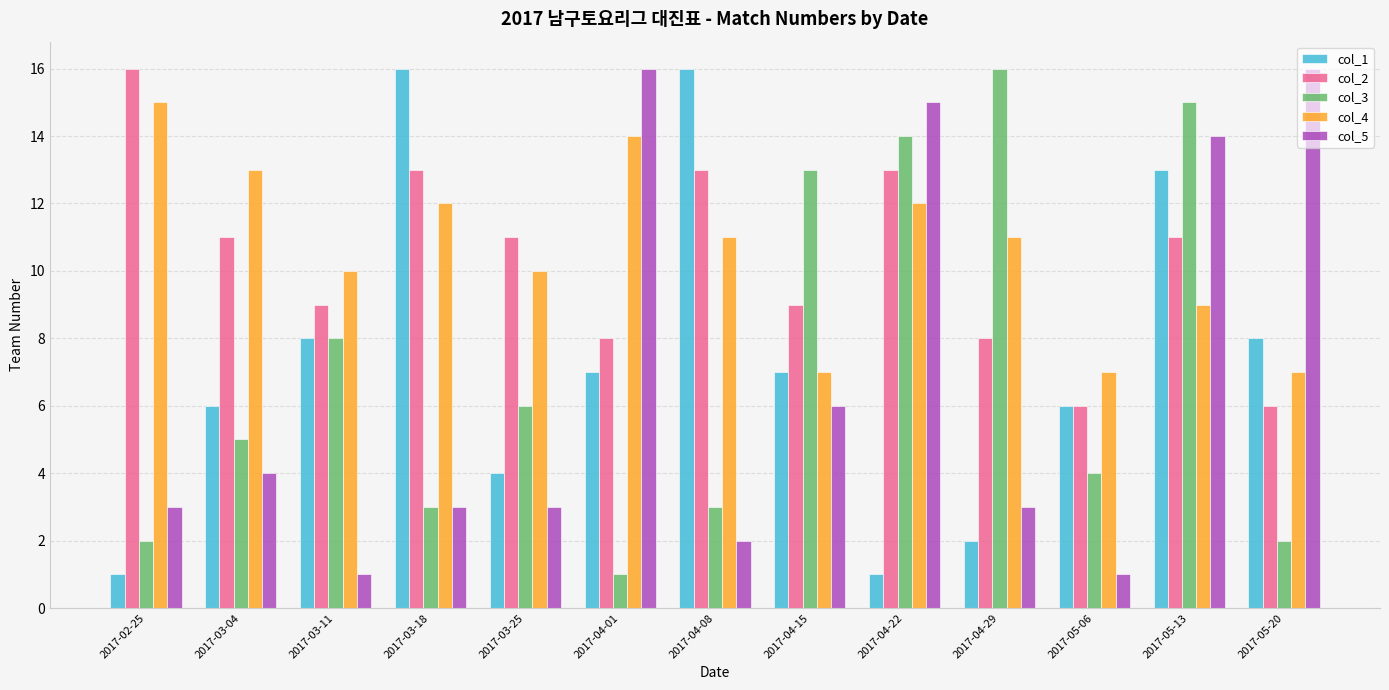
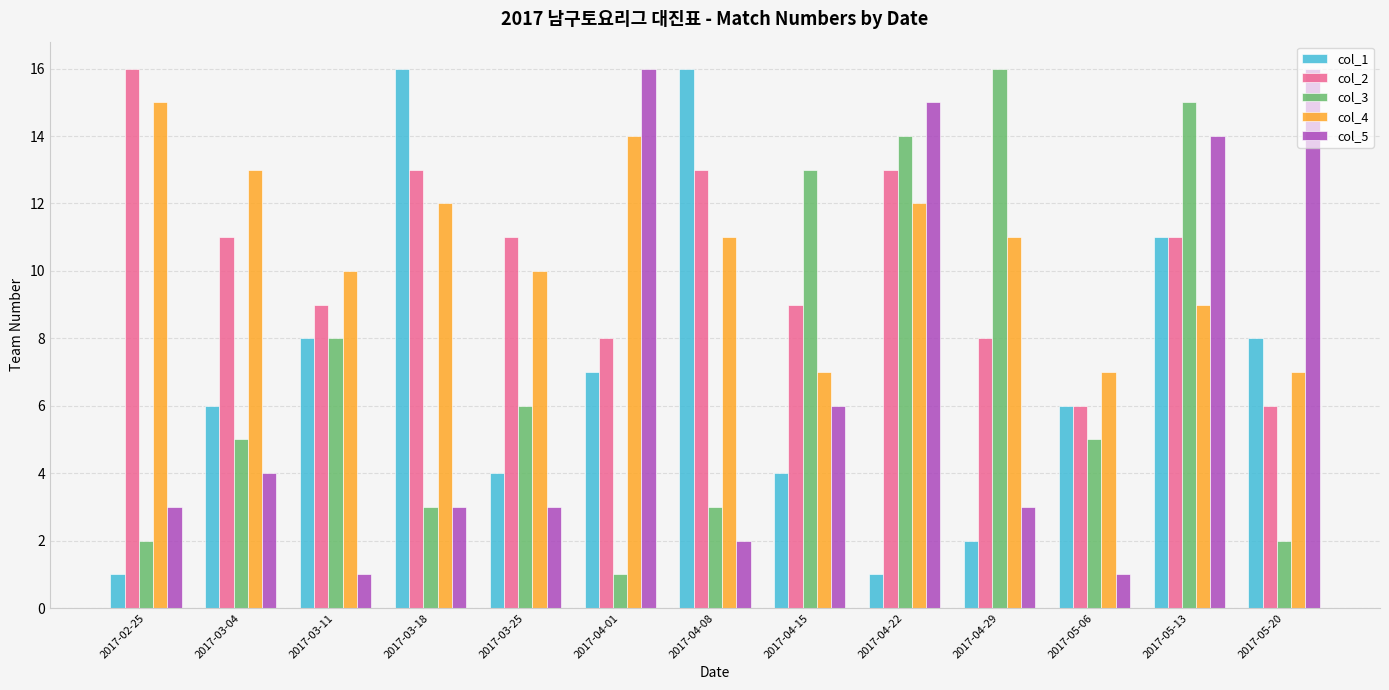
  {
    "col_1": {
      "2017-02-25": 1,
      "2017-03-04": 6,
      "2017-03-11": 8,
      "2017-03-18": 16,
      "2017-03-25": 4,
      "2017-04-01": 7,
      "2017-04-08": 16,
-     "2017-04-15": 7,
+     "2017-04-15": 4,
      "2017-04-22": 1,
      "2017-04-29": 2,
      "2017-05-06": 6,
-     "2017-05-13": 13,
+     "2017-05-13": 11,
      "2017-05-20": 8
    },
    "col_2": {
      "2017-02-25": 16,
      "2017-03-04": 11,
      "2017-03-11": 9,
      "2017-03-18": 13,
      "2017-03-25": 11,
      "2017-04-01": 8,
      "2017-04-08": 13,
      "2017-04-15": 9,
      "2017-04-22": 13,
      "2017-04-29": 8,
      "2017-05-06": 6,
      "2017-05-13": 11,
      "2017-05-20": 6
    },
    "col_3": {
      "2017-02-25": 2,
      "2017-03-04": 5,
      "2017-03-11": 8,
      "2017-03-18": 3,
      "2017-03-25": 6,
      "2017-04-01": 1,
      "2017-04-08": 3,
      "2017-04-15": 13,
      "2017-04-22": 14,
      "2017-04-29": 16,
-     "2017-05-06": 4,
+     "2017-05-06": 5,
      "2017-05-13": 15,
      "2017-05-20": 2
    },
    "col_4": {
      "2017-02-25": 15,
      "2017-03-04": 13,
      "2017-03-11": 10,
      "2017-03-18": 12,
      "2017-03-25": 10,
      "2017-04-01": 14,
      "2017-04-08": 11,
      "2017-04-15": 7,
      "2017-04-22": 12,
      "2017-04-29": 11,
      "2017-05-06": 7,
      "2017-05-13": 9,
      "2017-05-20": 7
    },
    "col_5": {
      "2017-02-25": 3,
      "2017-03-04": 4,
      "2017-03-11": 1,
      "2017-03-18": 3,
      "2017-03-25": 3,
      "2017-04-01": 16,
      "2017-04-08": 2,
      "2017-04-15": 6,
      "2017-04-22": 15,
      "2017-04-29": 3,
      "2017-05-06": 1,
      "2017-05-13": 14
    }
  }
